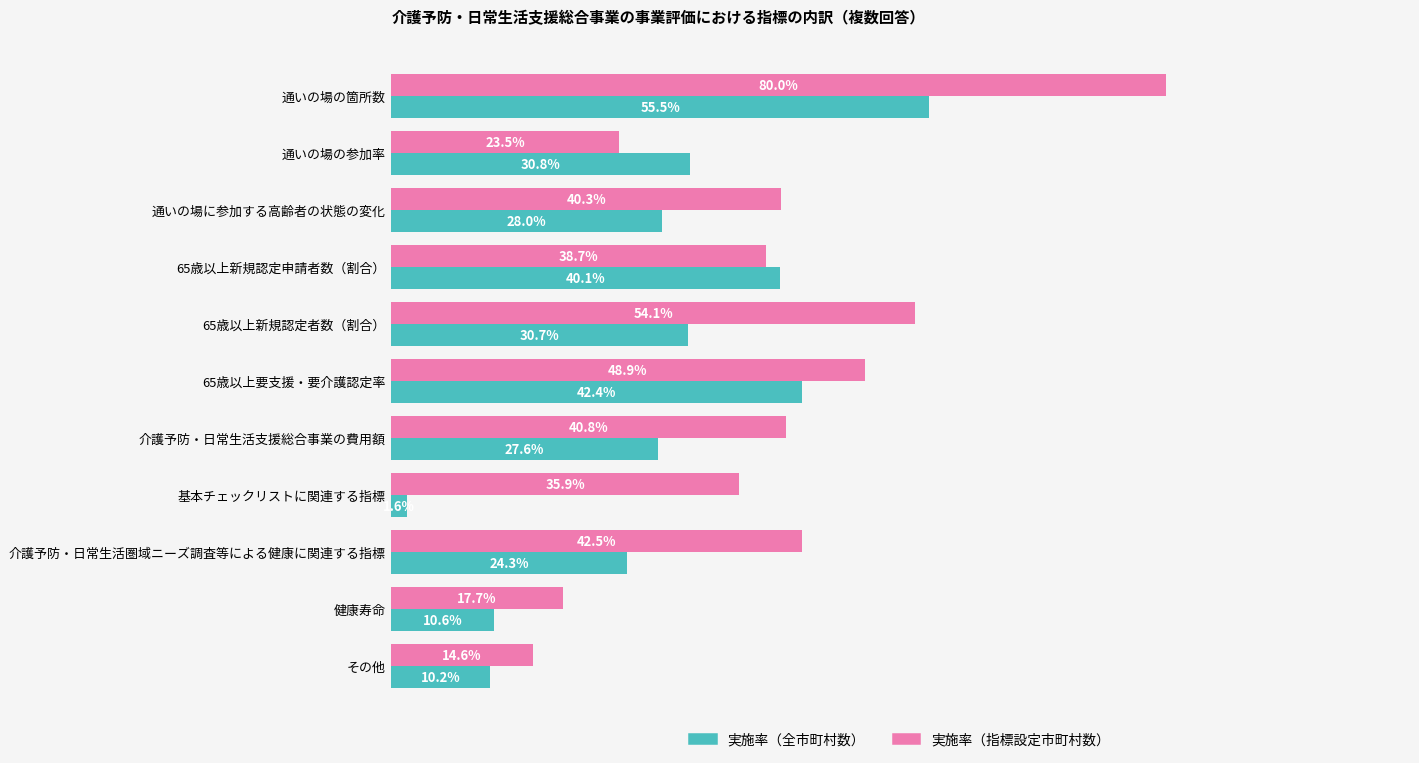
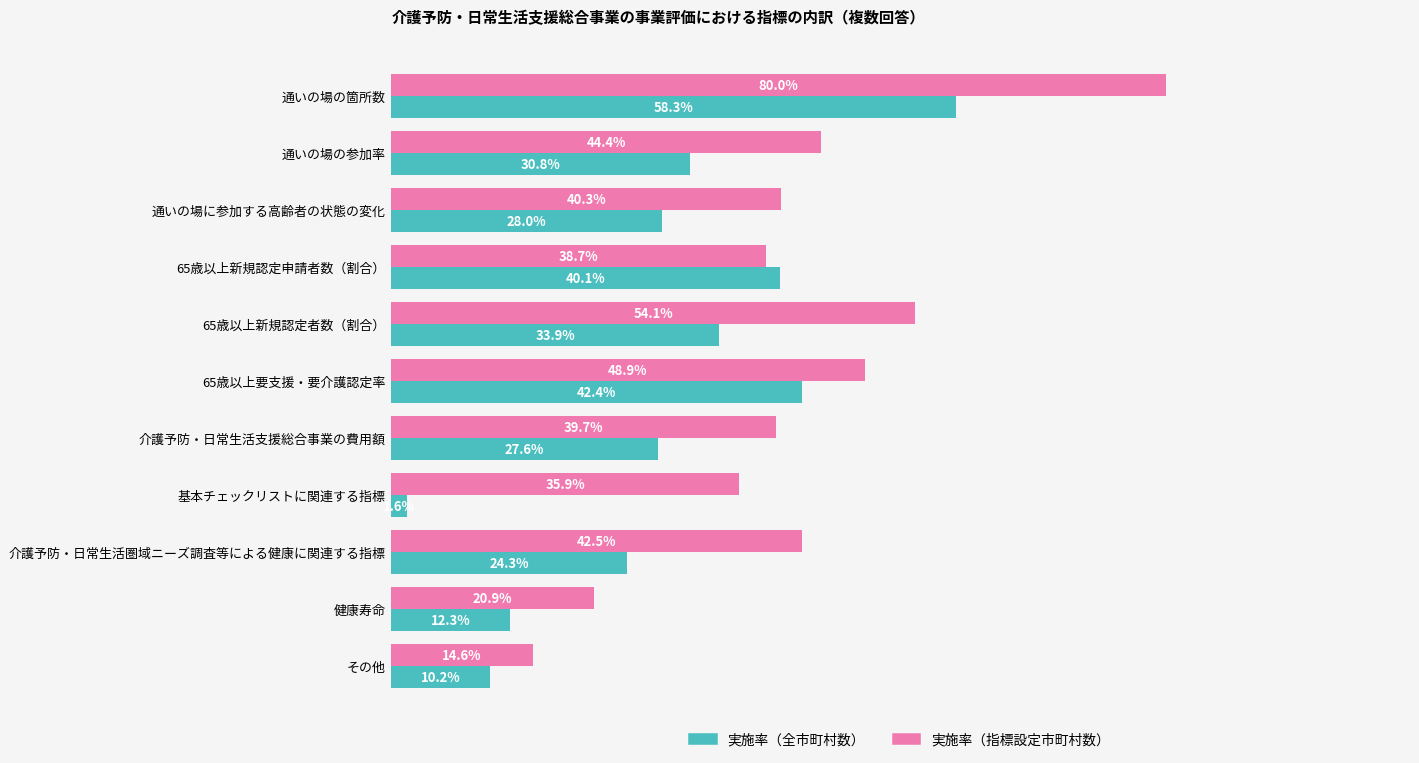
  {
    "実施率（全市町村数）": {
-     "通いの場の箇所数": "55.5%",
+     "通いの場の箇所数": "58.3%",
      "通いの場の参加率": "30.8%",
      "通いの場に参加する高齢者の状態の変化": "28.0%",
      "65歳以上新規認定申請者数（割合）": "40.1%",
-     "65歳以上新規認定者数（割合）": "30.7%",
+     "65歳以上新規認定者数（割合）": "33.9%",
      "65歳以上要支援・要介護認定率": "42.4%",
      "介護予防・日常生活支援総合事業の費用額": "27.6%",
      "介護予防・日常生活圏域ニーズ調査等による健康に関連する指標": "24.3%",
-     "健康寿命": "10.6%",
+     "健康寿命": "12.3%",
      "その他": "10.2%"
    },
    "実施率（指標設定市町村数）": {
      "通いの場の箇所数": "80.0%",
-     "通いの場の参加率": "23.5%",
+     "通いの場の参加率": "44.4%",
      "通いの場に参加する高齢者の状態の変化": "40.3%",
      "65歳以上新規認定申請者数（割合）": "38.7%",
      "65歳以上新規認定者数（割合）": "54.1%",
      "65歳以上要支援・要介護認定率": "48.9%",
-     "介護予防・日常生活支援総合事業の費用額": "40.8%",
+     "介護予防・日常生活支援総合事業の費用額": "39.7%",
      "基本チェックリストに関連する指標": "35.9%",
      "介護予防・日常生活圏域ニーズ調査等による健康に関連する指標": "42.5%",
-     "健康寿命": "17.7%",
+     "健康寿命": "20.9%",
      "その他": "14.6%"
    }
  }
